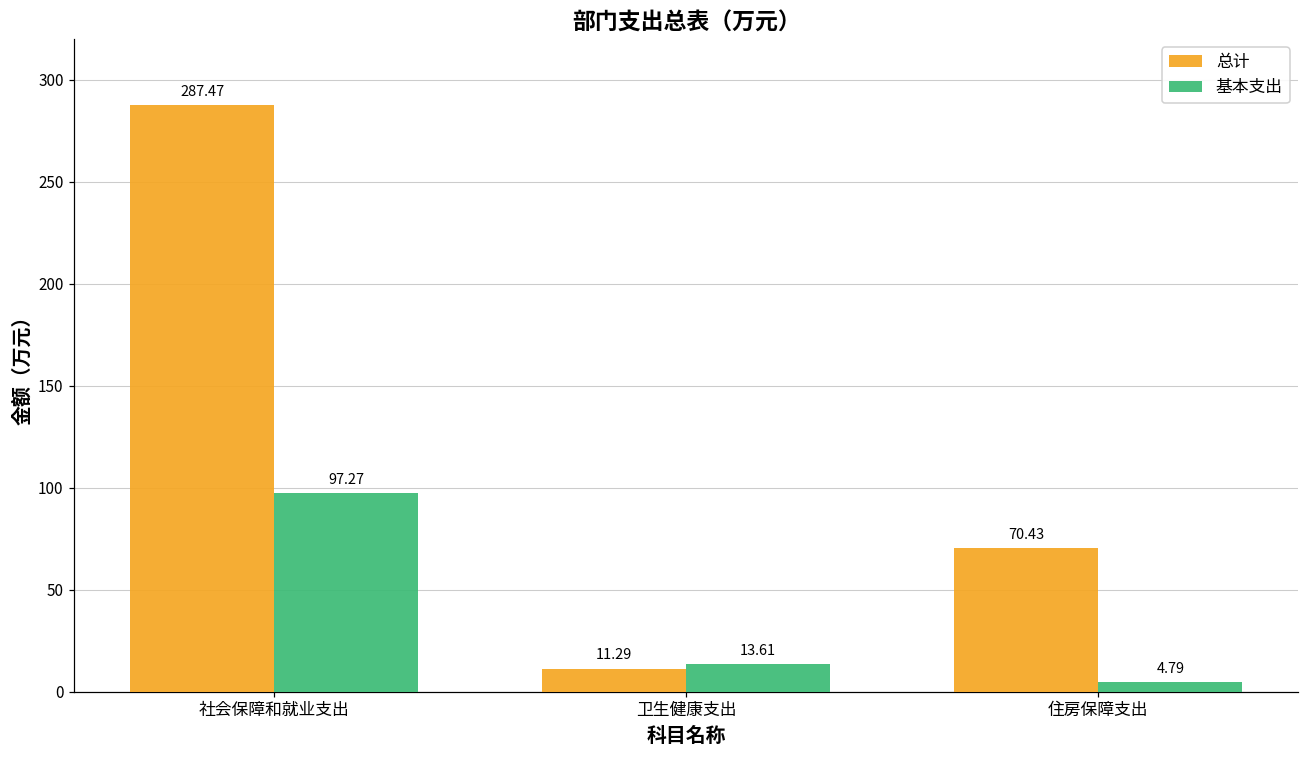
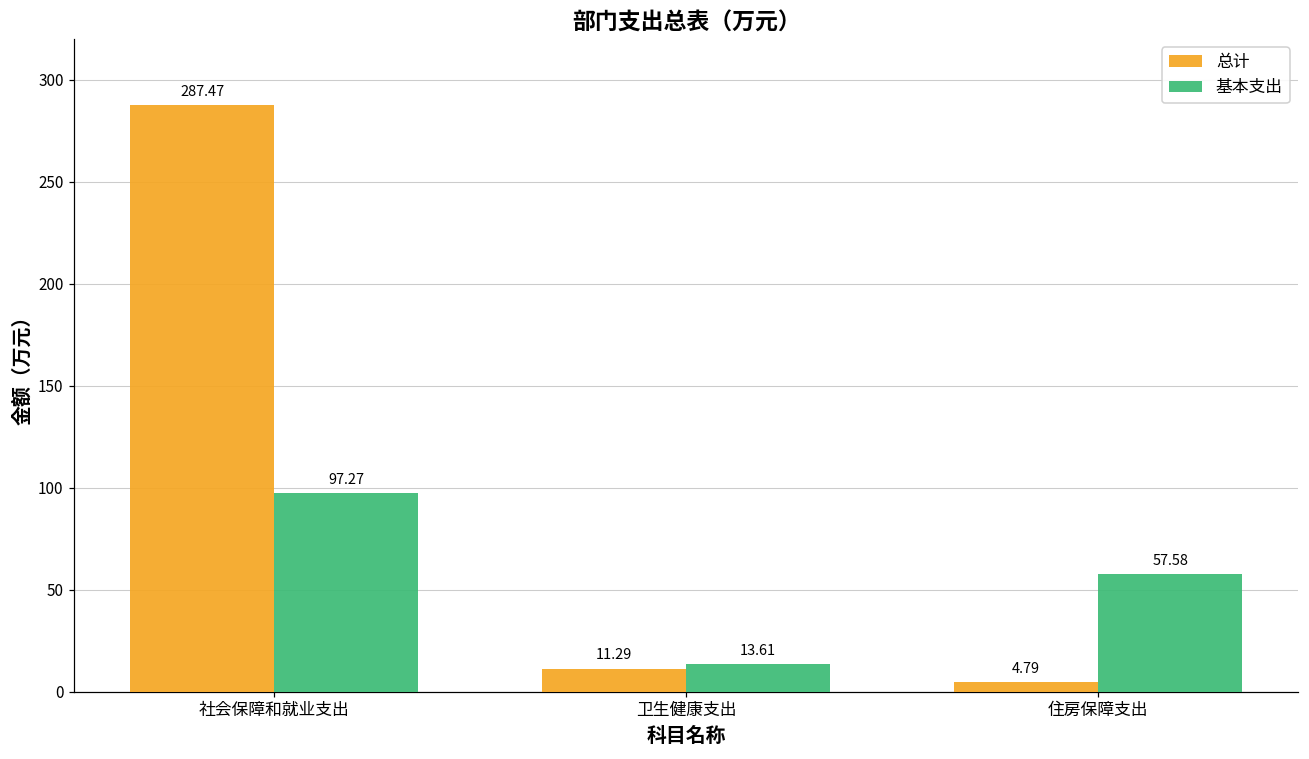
  {
    "总计": {
      "社会保障和就业支出": 287.47,
      "卫生健康支出": 11.29,
-     "住房保障支出": 70.43
+     "住房保障支出": 4.79
    },
    "基本支出": {
      "社会保障和就业支出": 97.27,
      "卫生健康支出": 13.61,
-     "住房保障支出": 4.79
+     "住房保障支出": 57.58
    }
  }
